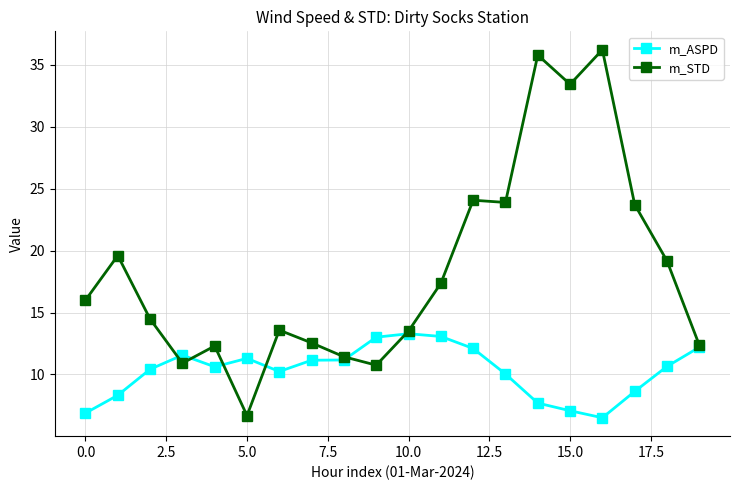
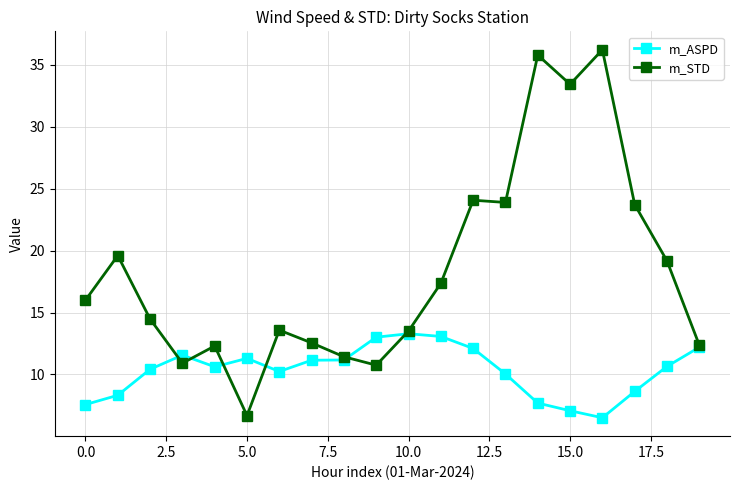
  {
    "m_ASPD": {
-     "0.0": 6.9,
+     "0.0": 7.6,
      "5.0": 11.3,
      "10.0": 13.3,
      "15.0": 7.1
    },
    "m_STD": {
      "0.0": 16.0,
      "5.0": 6.7,
      "10.0": 13.5,
      "15.0": 33.4
    }
  }
